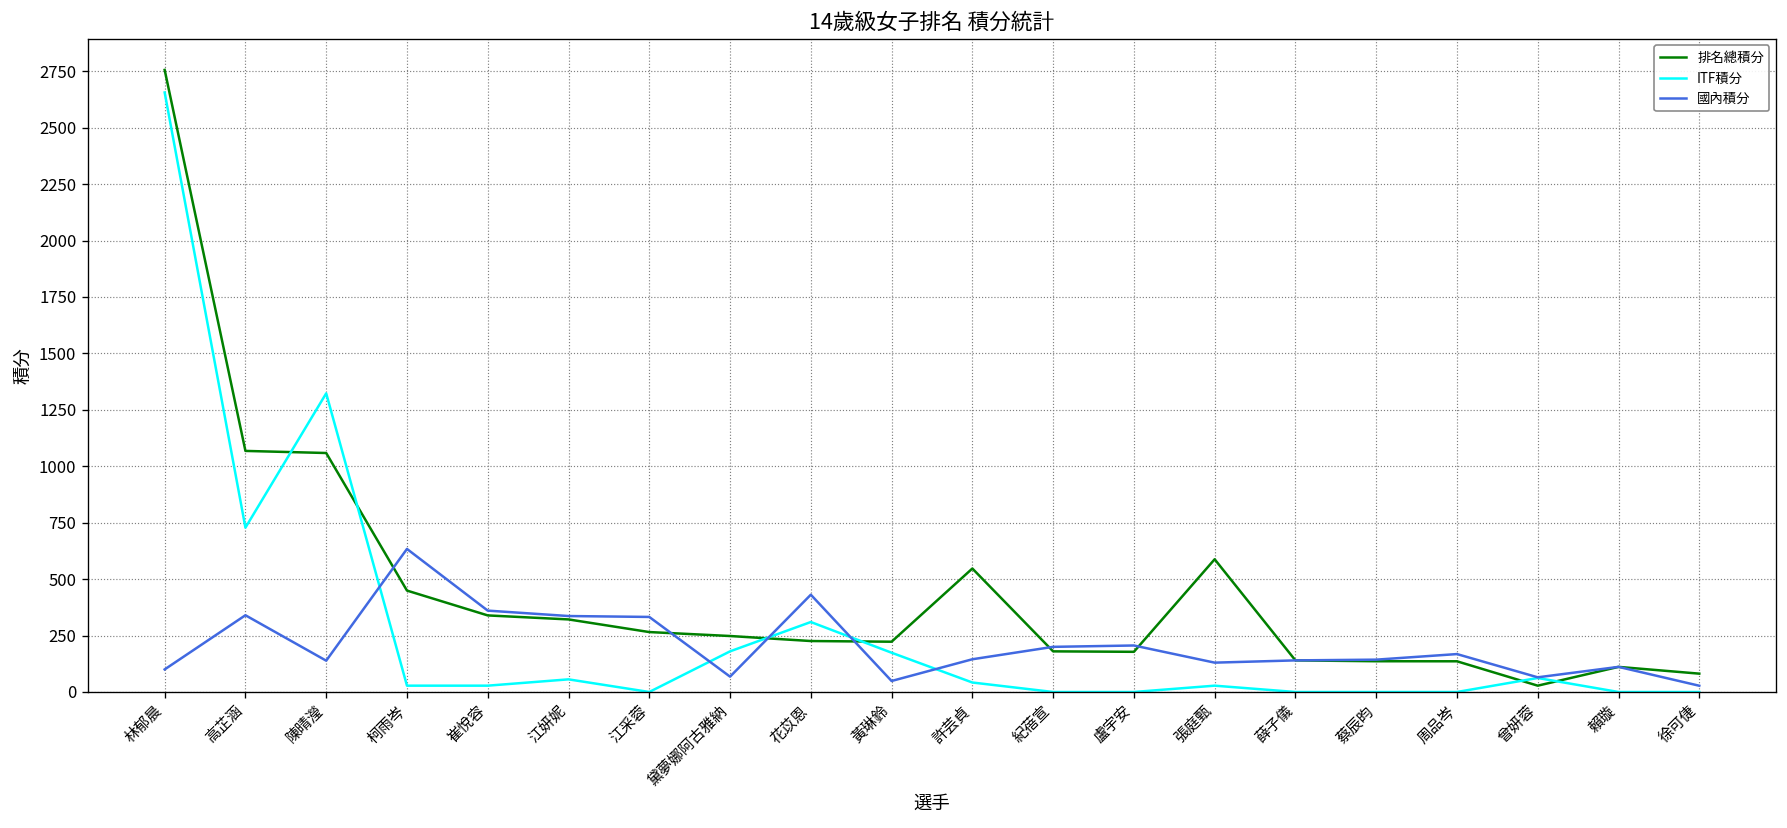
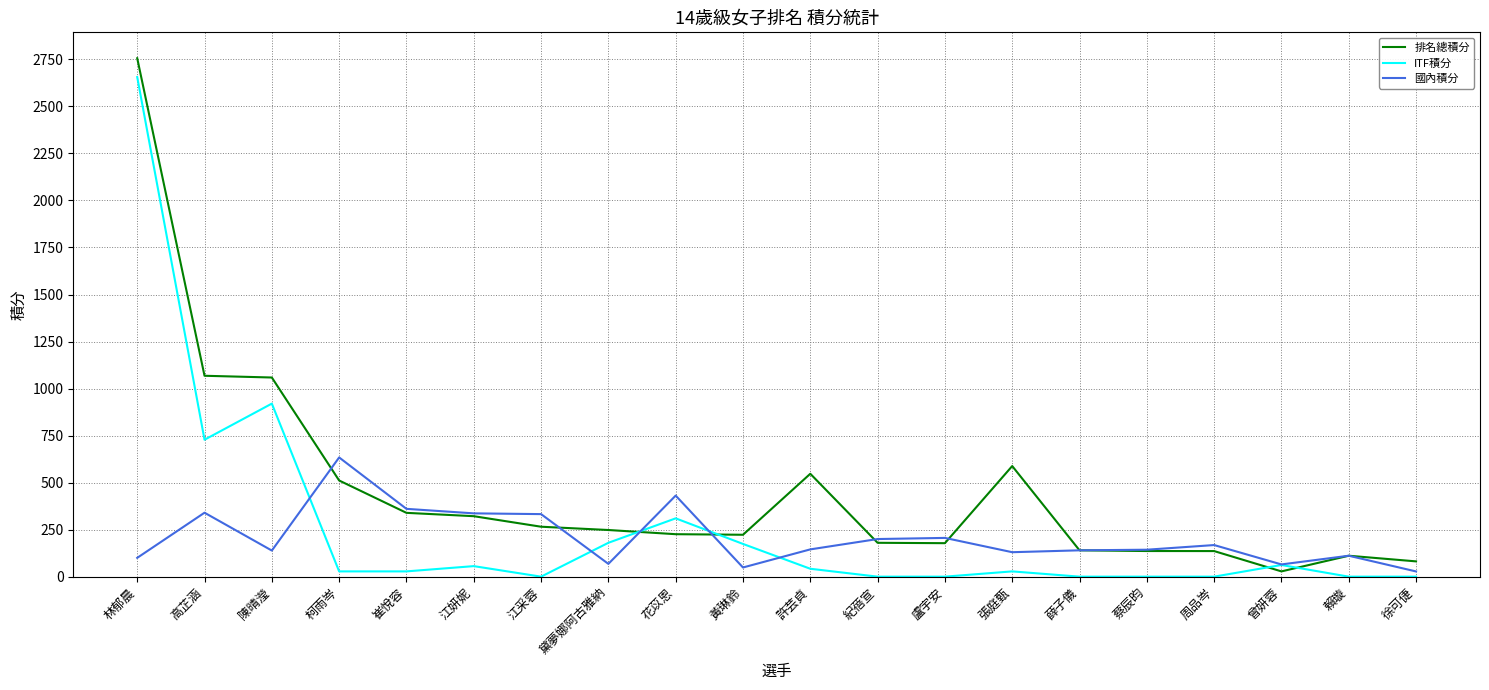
  {
    "排名總積分": {
      "林郁晨": 2760,
      "高芷涵": 1070,
      "陳晴瀅": 1060,
-     "柯雨岑": 450,
+     "柯雨岑": 510,
      "崔悅容": 340,
      "江妍妮": 320,
      "江采蓉": 270,
      "黛夢娜阿古雅納": 250,
      "花苡恩": 230,
      "黃琳鈴": 220,
      "許芸貞": 550,
      "紀蓓宣": 180,
      "盧宇安": 180,
      "張庭甄": 590,
      "周品岑": 140,
      "曾妍蓉": 30,
      "徐可倢": 80
    },
    "ITF積分": {
      "林郁晨": 2660,
      "高芷涵": 730,
-     "陳晴瀅": 1320,
+     "陳晴瀅": 920,
      "柯雨岑": 30,
      "崔悅容": 30,
      "江妍妮": 60,
      "江采蓉": 0,
      "黛夢娜阿古雅納": 180,
      "花苡恩": 310,
      "黃琳鈴": 170,
      "許芸貞": 40,
      "紀蓓宣": 0,
      "盧宇安": 0,
      "張庭甄": 30,
      "薛子儀": 0,
      "蔡辰昀": 0,
      "周品岑": 0,
      "賴璇": 0,
      "徐可倢": 0
    },
    "國內積分": {
      "林郁晨": 100,
      "高芷涵": 340,
      "陳晴瀅": 140,
      "柯雨岑": 630,
      "崔悅容": 360,
      "江妍妮": 340,
      "江采蓉": 330,
      "黛夢娜阿古雅納": 70,
      "花苡恩": 430,
      "黃琳鈴": 50,
      "許芸貞": 150,
      "紀蓓宣": 200,
      "盧宇安": 210,
      "張庭甄": 130,
      "周品岑": 170,
      "徐可倢": 30
    }
  }
